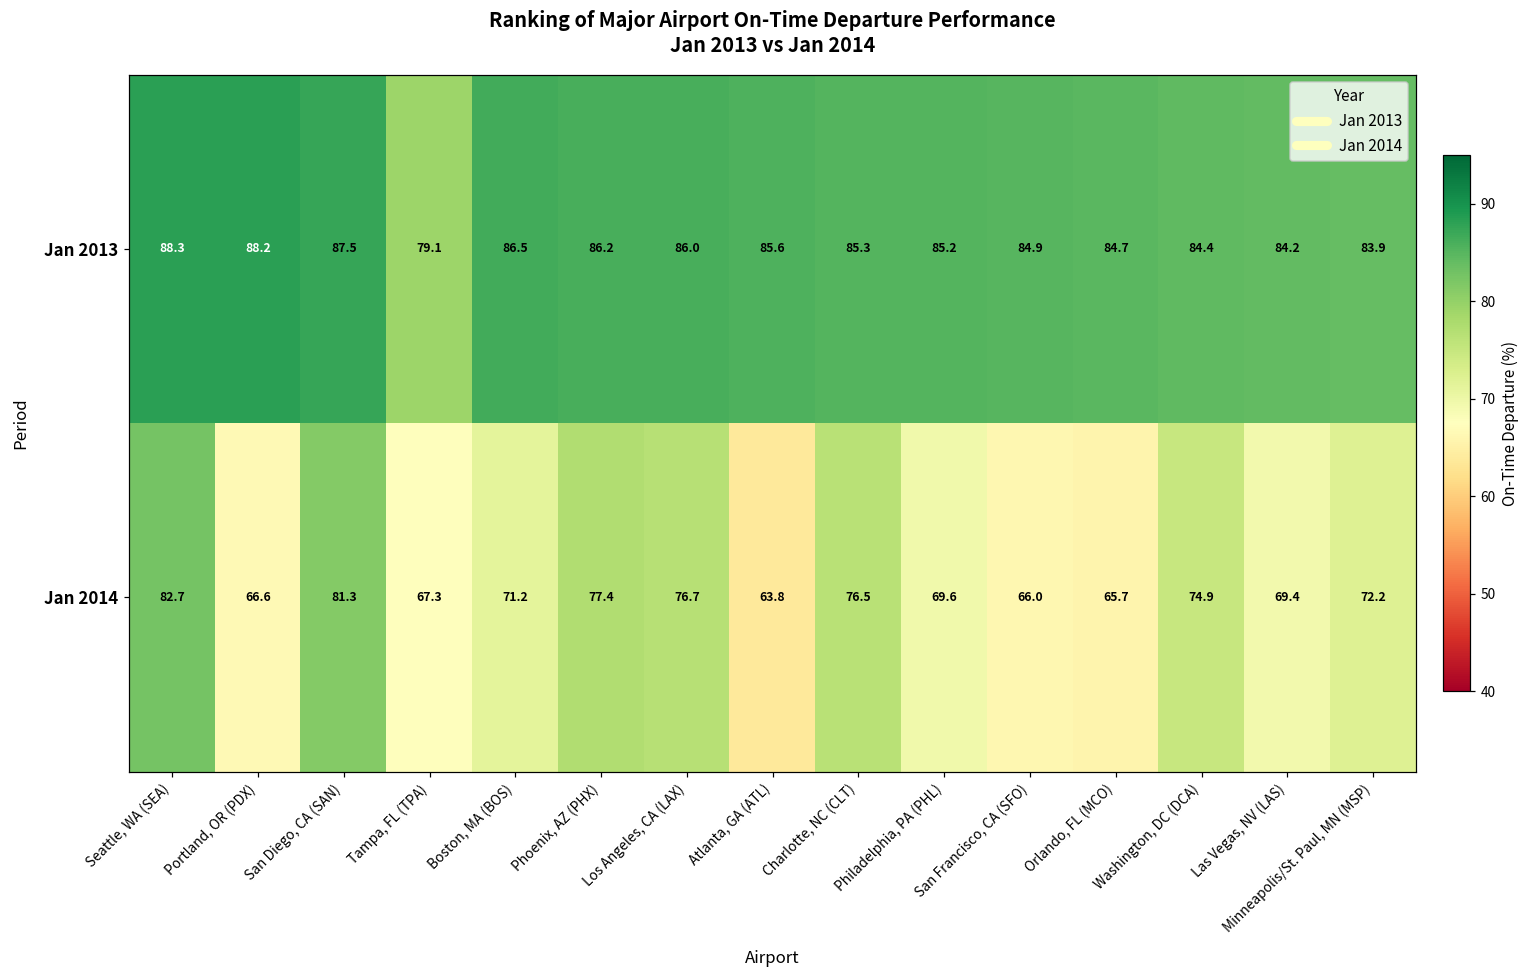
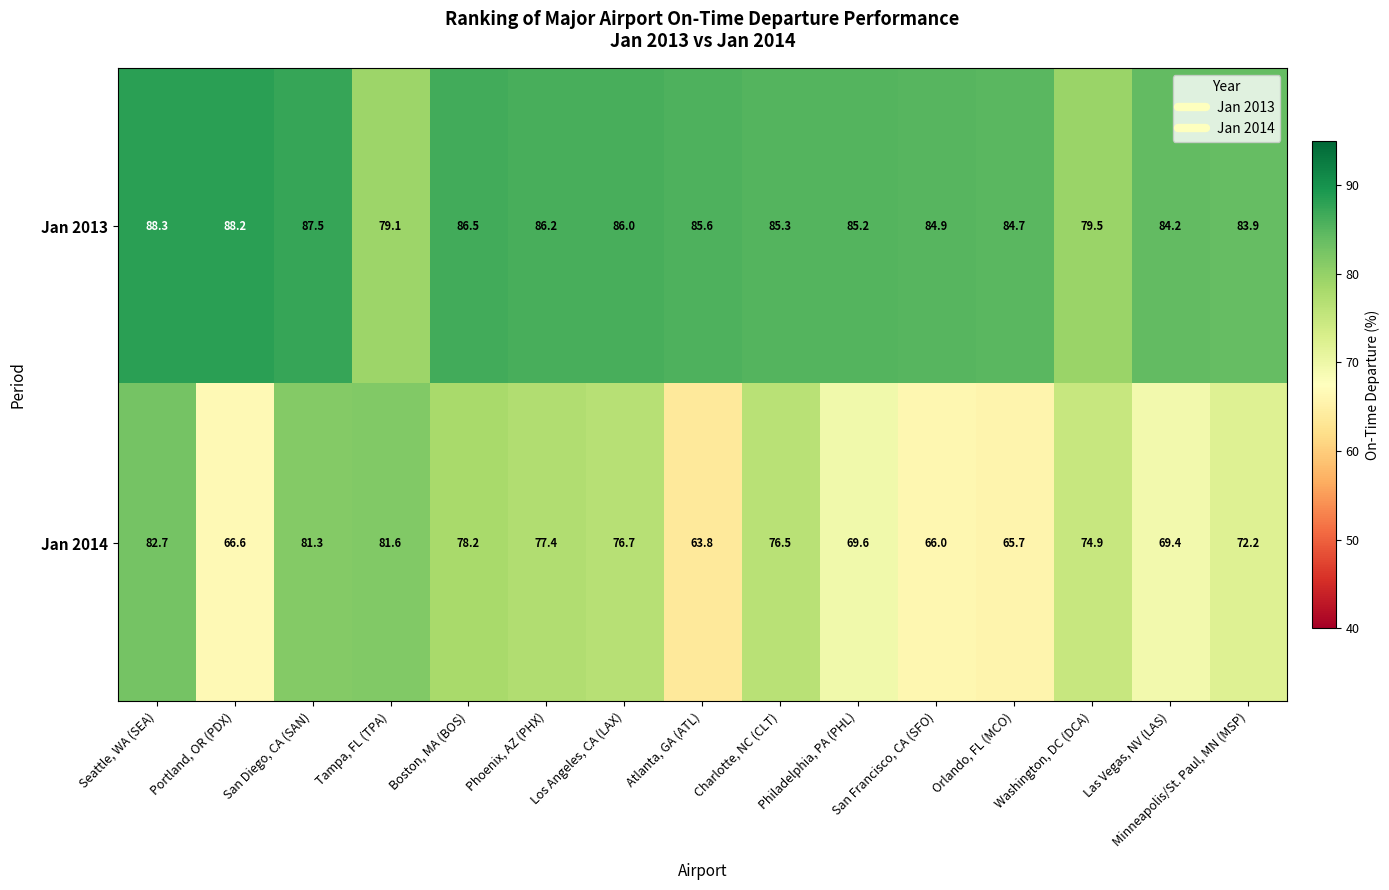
  {
    "Jan 2013": {
      "Seattle, WA (SEA)": 88.3,
      "Portland, OR (PDX)": 88.2,
      "San Diego, CA (SAN)": 87.5,
      "Tampa, FL (TPA)": 79.1,
      "Boston, MA (BOS)": 86.5,
      "Phoenix, AZ (PHX)": 86.2,
      "Los Angeles, CA (LAX)": 86.0,
      "Atlanta, GA (ATL)": 85.6,
      "Charlotte, NC (CLT)": 85.3,
      "Philadelphia, PA (PHL)": 85.2,
      "San Francisco, CA (SFO)": 84.9,
      "Orlando, FL (MCO)": 84.7,
-     "Washington, DC (DCA)": 84.4,
+     "Washington, DC (DCA)": 79.5,
      "Las Vegas, NV (LAS)": 84.2,
      "Minneapolis/St. Paul, MN (MSP)": 83.9
    },
    "Jan 2014": {
      "Seattle, WA (SEA)": 82.7,
      "Portland, OR (PDX)": 66.6,
      "San Diego, CA (SAN)": 81.3,
-     "Tampa, FL (TPA)": 67.3,
-     "Boston, MA (BOS)": 71.2,
+     "Tampa, FL (TPA)": 81.6,
+     "Boston, MA (BOS)": 78.2,
      "Phoenix, AZ (PHX)": 77.4,
      "Los Angeles, CA (LAX)": 76.7,
      "Atlanta, GA (ATL)": 63.8,
      "Charlotte, NC (CLT)": 76.5,
      "Philadelphia, PA (PHL)": 69.6,
      "San Francisco, CA (SFO)": 66.0,
      "Orlando, FL (MCO)": 65.7,
      "Washington, DC (DCA)": 74.9,
      "Las Vegas, NV (LAS)": 69.4,
      "Minneapolis/St. Paul, MN (MSP)": 72.2
    }
  }
